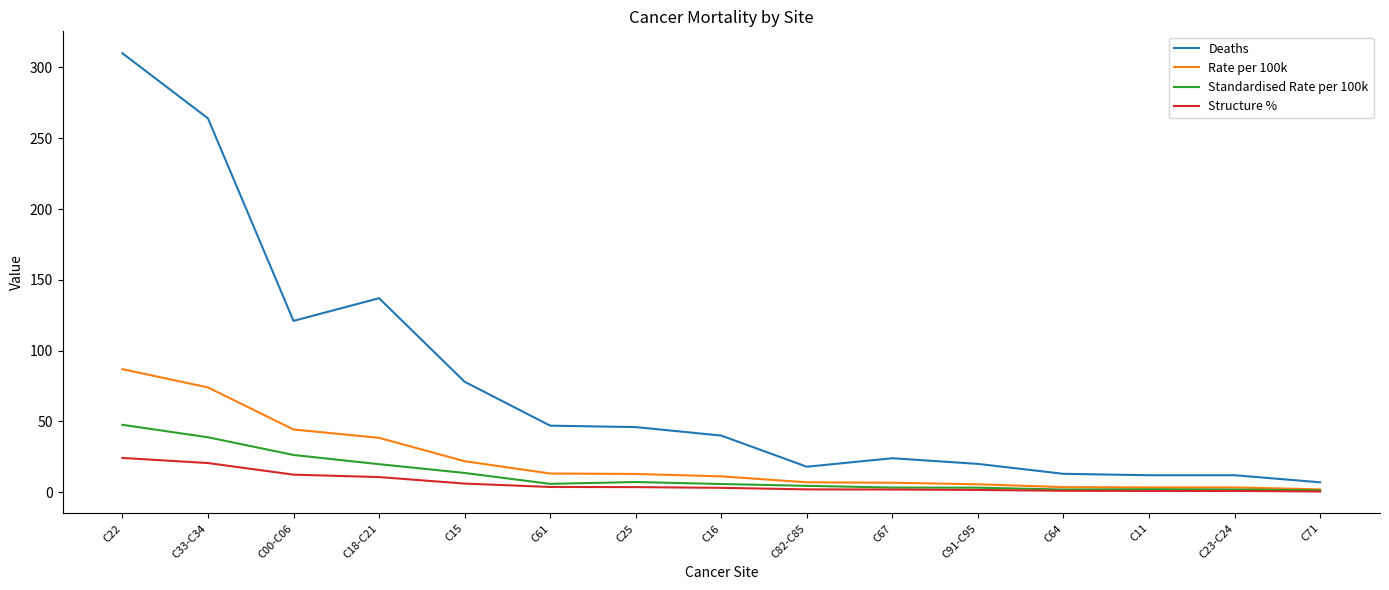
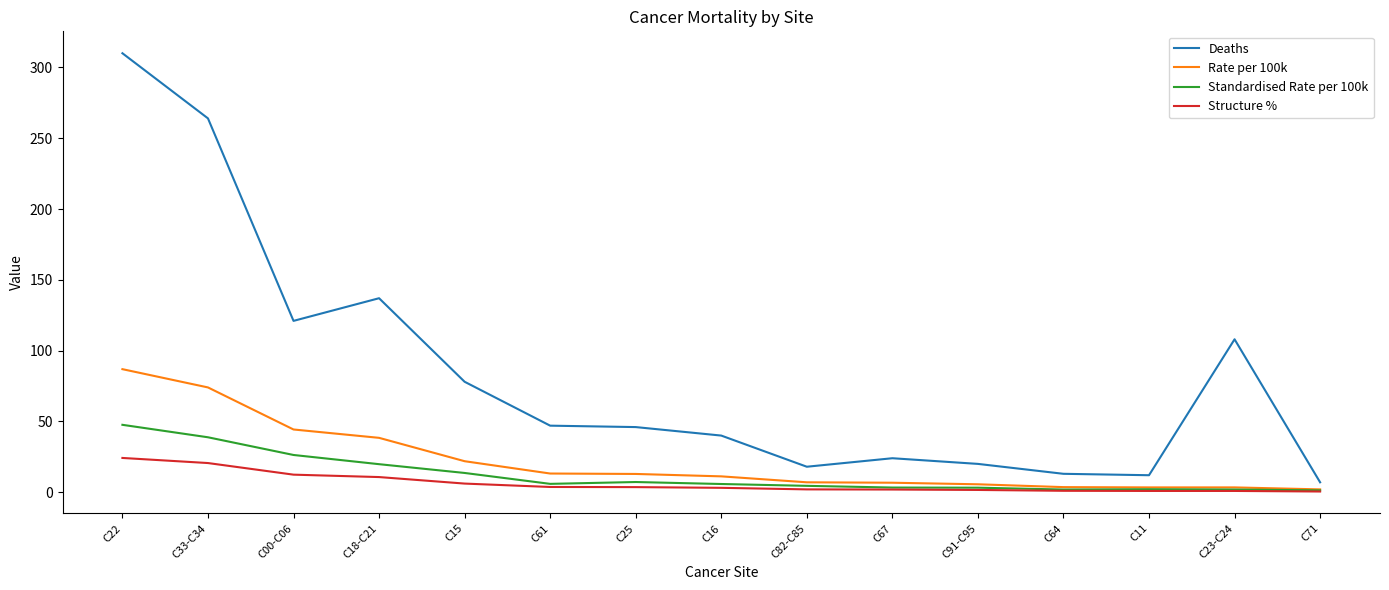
  {
    "Deaths": {
      "C22": 310,
      "C33-C34": 264,
      "C00-C06": 121,
      "C18-C21": 137,
      "C15": 78,
      "C61": 47,
      "C25": 46,
      "C16": 40,
      "C82-C85": 18,
      "C67": 24,
      "C91-C95": 20,
      "C64": 13,
      "C11": 12,
-     "C23-C24": 12,
+     "C23-C24": 108,
      "C71": 7
    },
    "Rate per 100k": {
      "C22": 87,
      "C33-C34": 74,
      "C00-C06": 44,
      "C18-C21": 38,
      "C15": 22,
      "C61": 13,
      "C25": 13,
      "C16": 11,
      "C82-C85": 7,
      "C67": 7,
      "C91-C95": 6
    },
    "Standardised Rate per 100k": {
      "C22": 48,
      "C33-C34": 39,
      "C00-C06": 26,
      "C18-C21": 20,
      "C15": 14,
      "C61": 6,
      "C25": 7,
      "C16": 6,
      "C82-C85": 5
    },
    "Structure %": {
      "C22": 24,
      "C33-C34": 21,
      "C00-C06": 12,
      "C18-C21": 11,
      "C15": 6,
      "C61": 4,
      "C25": 4,
      "C16": 3,
      "C82-C85": 2
    }
  }
